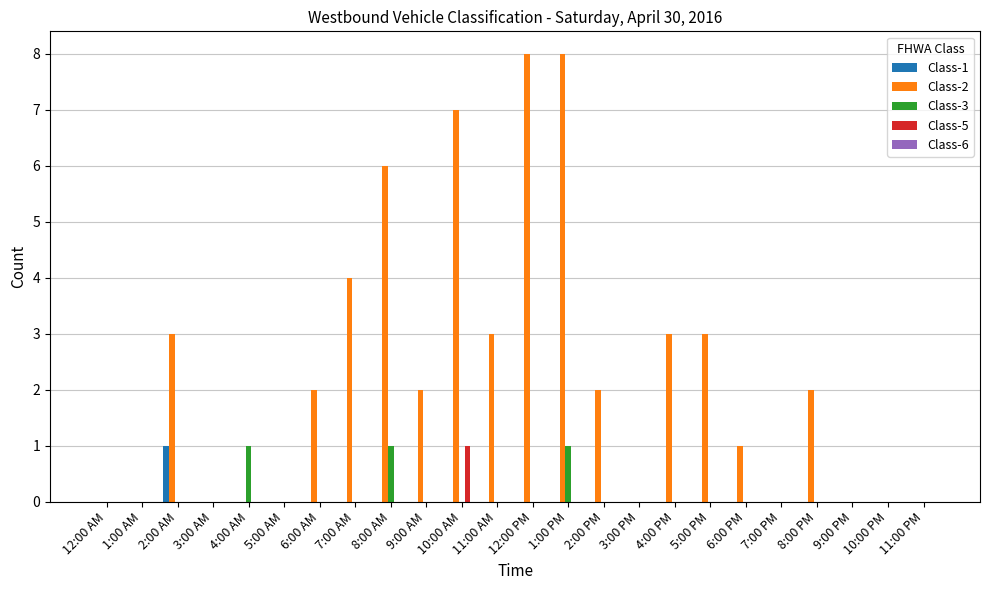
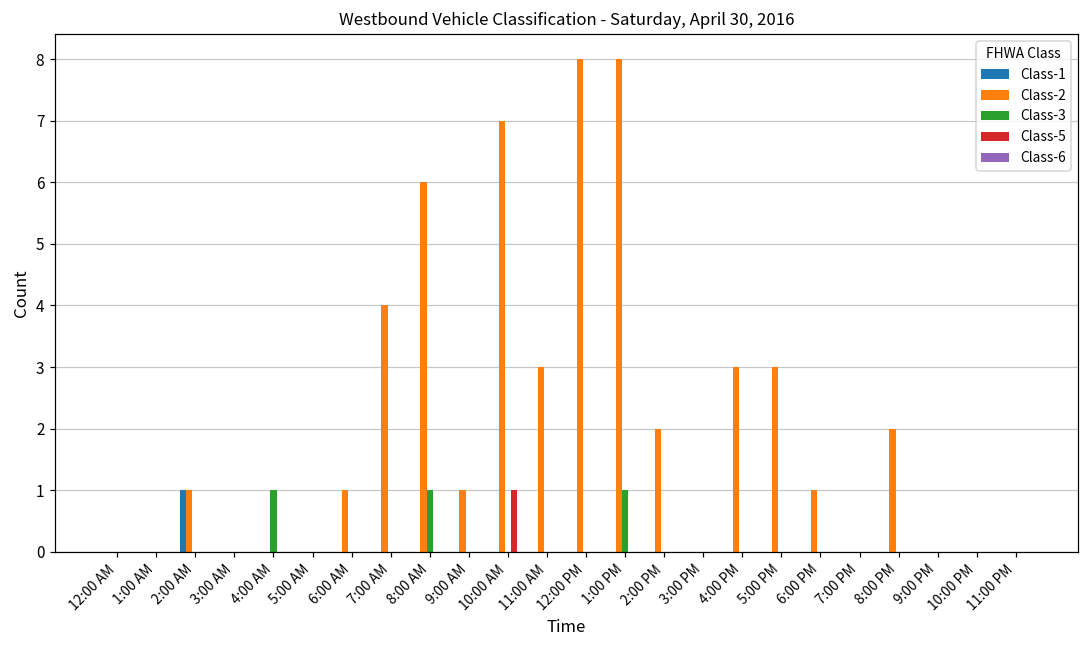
  {
    "Class-1": {
      "12:00 AM": 0,
      "1:00 AM": 0,
      "2:00 AM": 1,
      "3:00 AM": 0,
      "4:00 AM": 0,
      "5:00 AM": 0,
      "6:00 AM": 0,
      "7:00 AM": 0,
      "8:00 AM": 0,
      "9:00 AM": 0,
      "10:00 AM": 0,
      "11:00 AM": 0,
      "12:00 PM": 0,
      "1:00 PM": 0,
      "2:00 PM": 0,
      "3:00 PM": 0,
      "4:00 PM": 0,
      "5:00 PM": 0,
      "6:00 PM": 0,
      "7:00 PM": 0,
      "8:00 PM": 0,
      "9:00 PM": 0,
      "10:00 PM": 0,
      "11:00 PM": 0
    },
    "Class-2": {
      "12:00 AM": 0,
      "1:00 AM": 0,
-     "2:00 AM": 3,
+     "2:00 AM": 1,
      "3:00 AM": 0,
      "4:00 AM": 0,
      "5:00 AM": 0,
-     "6:00 AM": 2,
+     "6:00 AM": 1,
      "7:00 AM": 4,
      "8:00 AM": 6,
-     "9:00 AM": 2,
+     "9:00 AM": 1,
      "10:00 AM": 7,
      "11:00 AM": 3,
      "12:00 PM": 8,
      "1:00 PM": 8,
      "2:00 PM": 2,
      "3:00 PM": 0,
      "4:00 PM": 3,
      "5:00 PM": 3,
      "6:00 PM": 1,
      "7:00 PM": 0,
      "8:00 PM": 2,
      "9:00 PM": 0,
      "10:00 PM": 0,
      "11:00 PM": 0
    },
    "Class-3": {
      "12:00 AM": 0,
      "1:00 AM": 0,
      "2:00 AM": 0,
      "3:00 AM": 0,
      "4:00 AM": 1,
      "5:00 AM": 0,
      "6:00 AM": 0,
      "7:00 AM": 0,
      "8:00 AM": 1,
      "9:00 AM": 0,
      "10:00 AM": 0,
      "11:00 AM": 0,
      "12:00 PM": 0,
      "1:00 PM": 1,
      "2:00 PM": 0,
      "3:00 PM": 0,
      "4:00 PM": 0,
      "5:00 PM": 0,
      "6:00 PM": 0,
      "7:00 PM": 0,
      "8:00 PM": 0,
      "9:00 PM": 0,
      "10:00 PM": 0,
      "11:00 PM": 0
    },
    "Class-5": {
      "12:00 AM": 0,
      "1:00 AM": 0,
      "2:00 AM": 0,
      "3:00 AM": 0,
      "4:00 AM": 0,
      "5:00 AM": 0,
      "6:00 AM": 0,
      "7:00 AM": 0,
      "8:00 AM": 0,
      "9:00 AM": 0,
      "10:00 AM": 1,
      "11:00 AM": 0,
      "12:00 PM": 0,
      "1:00 PM": 0,
      "2:00 PM": 0,
      "3:00 PM": 0,
      "4:00 PM": 0,
      "5:00 PM": 0,
      "6:00 PM": 0,
      "7:00 PM": 0,
      "8:00 PM": 0,
      "9:00 PM": 0,
      "10:00 PM": 0,
      "11:00 PM": 0
    },
    "Class-6": {
      "12:00 AM": 0,
      "1:00 AM": 0,
      "2:00 AM": 0,
      "3:00 AM": 0,
      "4:00 AM": 0,
      "5:00 AM": 0,
      "6:00 AM": 0,
      "7:00 AM": 0,
      "8:00 AM": 0,
      "9:00 AM": 0,
      "10:00 AM": 0,
      "11:00 AM": 0,
      "12:00 PM": 0,
      "1:00 PM": 0,
      "2:00 PM": 0,
      "3:00 PM": 0,
      "4:00 PM": 0,
      "5:00 PM": 0,
      "6:00 PM": 0,
      "7:00 PM": 0,
      "8:00 PM": 0,
      "9:00 PM": 0,
      "10:00 PM": 0,
      "11:00 PM": 0
    }
  }
